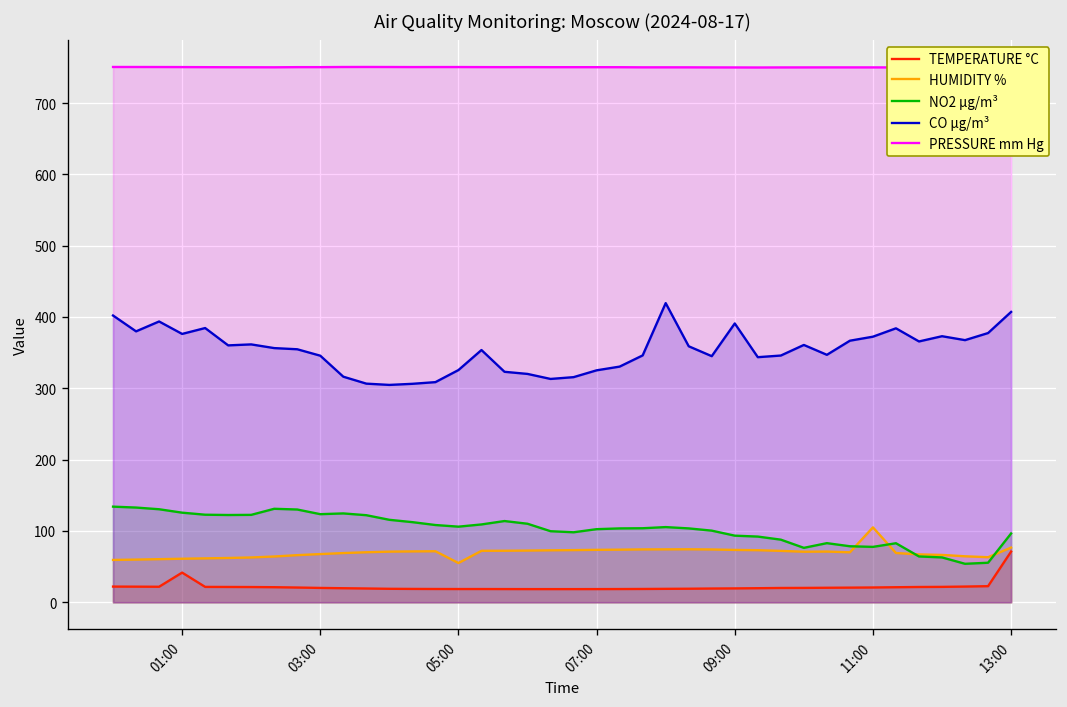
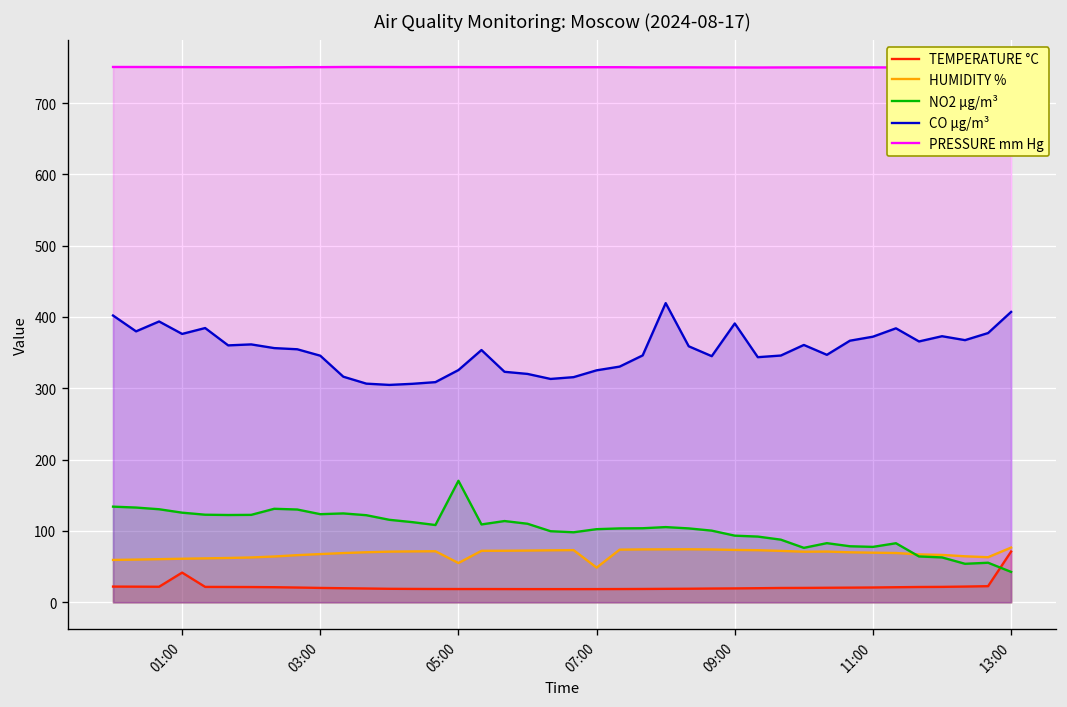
  {
    "TEMPERATURE °C": {
      "01:00": 40,
      "03:00": 20,
      "05:00": 20,
      "07:00": 20,
      "09:00": 20,
      "11:00": 20,
      "13:00": 70
    },
    "HUMIDITY %": {
      "01:00": 60,
      "03:00": 70,
      "05:00": 60,
-     "07:00": 70,
+     "07:00": 50,
      "09:00": 70,
-     "11:00": 110,
+     "11:00": 70,
      "13:00": 80
    },
    "NO2 µg/m³": {
      "01:00": 130,
      "03:00": 120,
-     "05:00": 110,
+     "05:00": 170,
      "07:00": 100,
      "09:00": 90,
      "11:00": 80,
-     "13:00": 100
+     "13:00": 40
    },
    "CO µg/m³": {
      "01:00": 380,
      "03:00": 350,
      "05:00": 330,
      "07:00": 330,
      "09:00": 390,
      "11:00": 370,
      "13:00": 410
    },
    "PRESSURE mm Hg": {
      "01:00": 750,
      "03:00": 750,
      "05:00": 750,
      "07:00": 750,
      "09:00": 750,
      "11:00": 750
    }
  }
